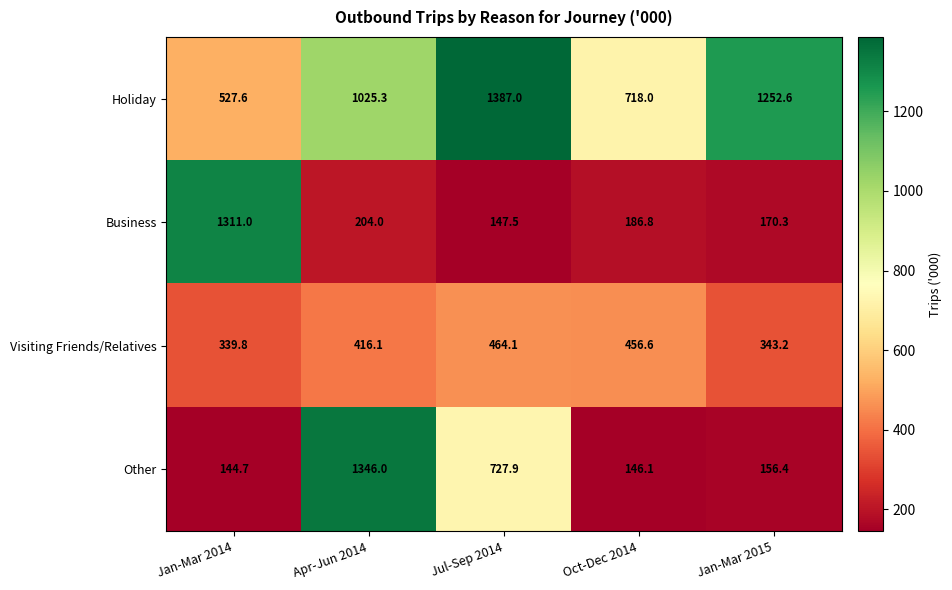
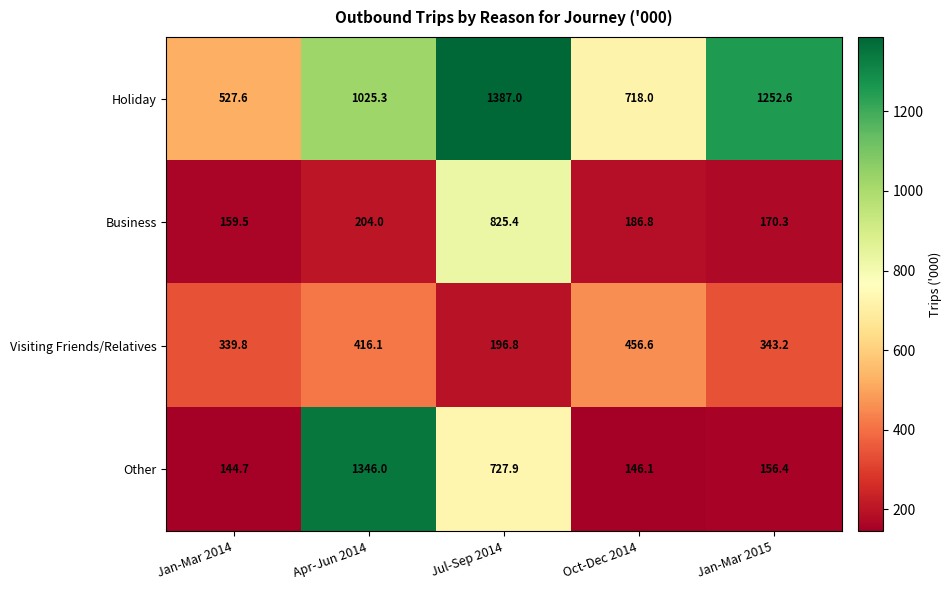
  {
    "Holiday": {
      "Jan-Mar 2014": 527.6,
      "Apr-Jun 2014": 1025.3,
      "Jul-Sep 2014": 1387.0,
      "Oct-Dec 2014": 718.0,
      "Jan-Mar 2015": 1252.6
    },
    "Business": {
-     "Jan-Mar 2014": 1311.0,
+     "Jan-Mar 2014": 159.5,
      "Apr-Jun 2014": 204.0,
-     "Jul-Sep 2014": 147.5,
+     "Jul-Sep 2014": 825.4,
      "Oct-Dec 2014": 186.8,
      "Jan-Mar 2015": 170.3
    },
    "Visiting Friends/Relatives": {
      "Jan-Mar 2014": 339.8,
      "Apr-Jun 2014": 416.1,
-     "Jul-Sep 2014": 464.1,
+     "Jul-Sep 2014": 196.8,
      "Oct-Dec 2014": 456.6,
      "Jan-Mar 2015": 343.2
    },
    "Other": {
      "Jan-Mar 2014": 144.7,
      "Apr-Jun 2014": 1346.0,
      "Jul-Sep 2014": 727.9,
      "Oct-Dec 2014": 146.1,
      "Jan-Mar 2015": 156.4
    }
  }
